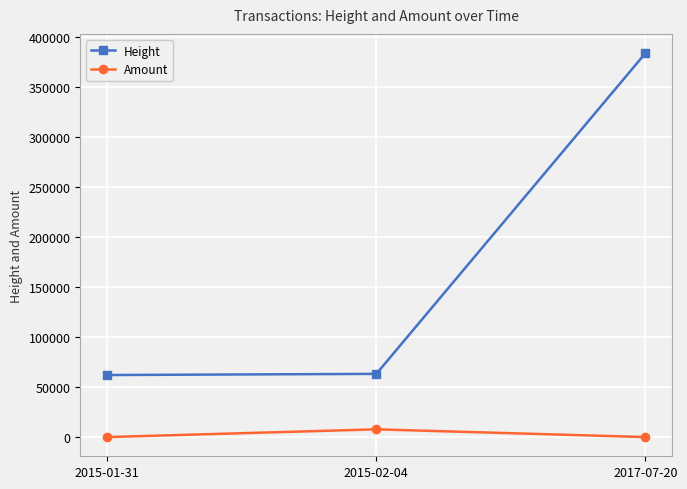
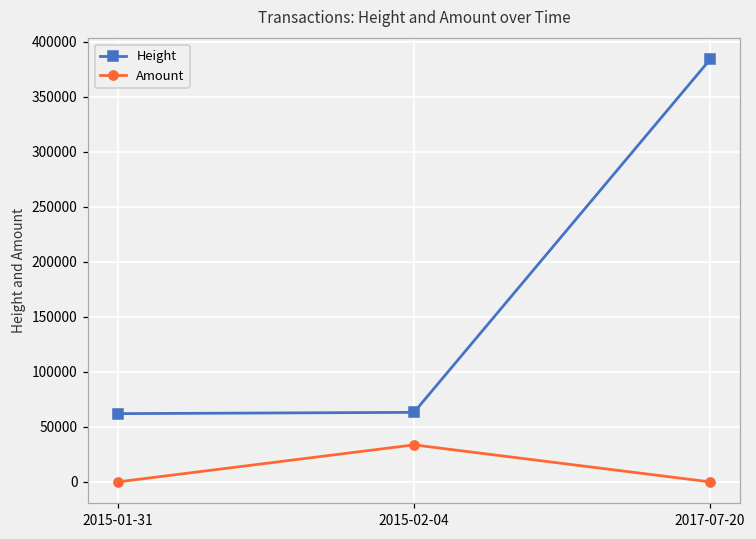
  {
    "Height": {
      "2015-01-31": 62000,
      "2015-02-04": 63000,
      "2017-07-20": 384000
    },
    "Amount": {
      "2015-01-31": 0,
-     "2015-02-04": 8000,
+     "2015-02-04": 34000,
      "2017-07-20": 0
    }
  }
